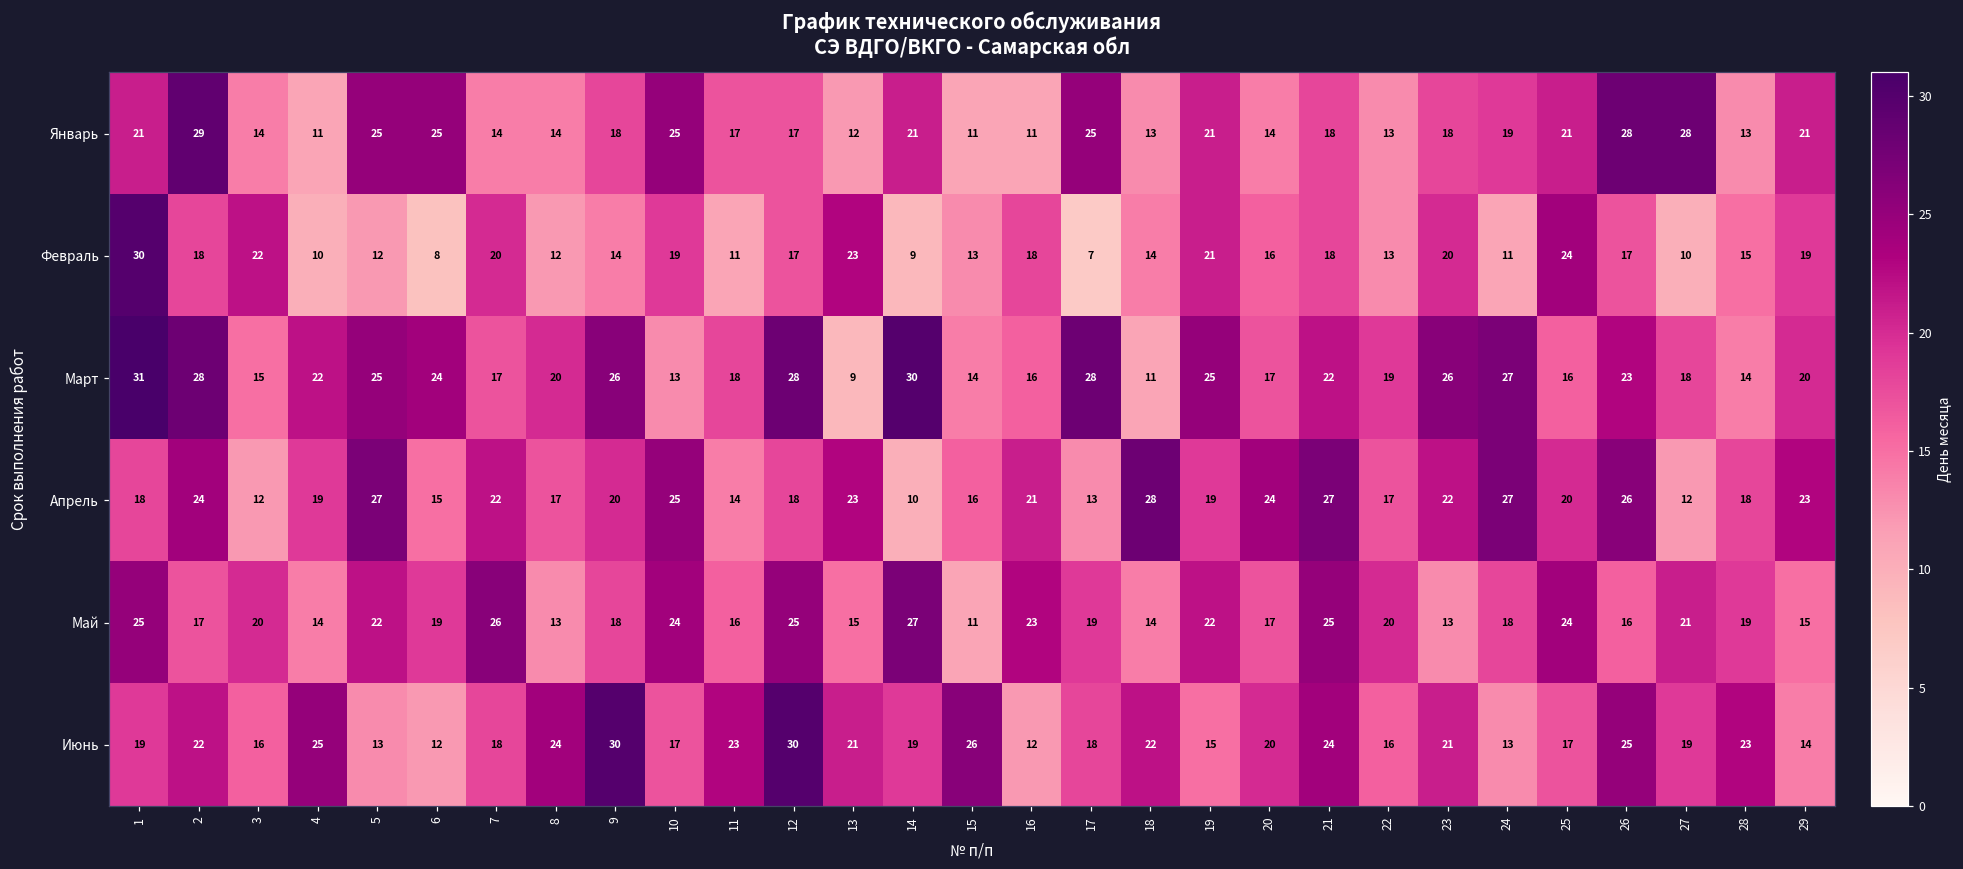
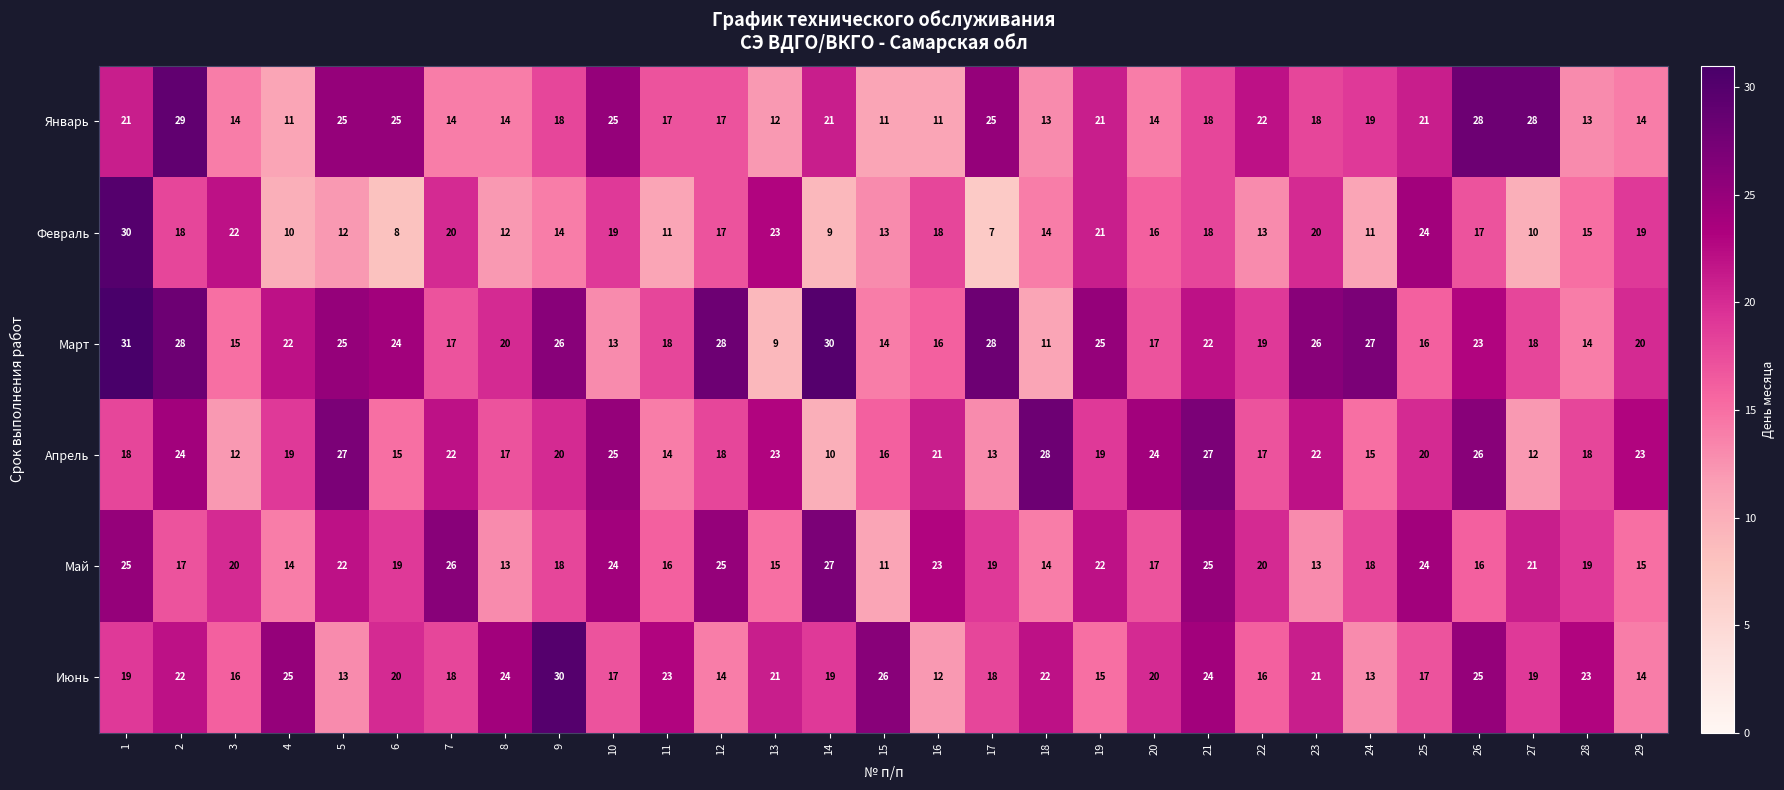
  {
    "Январь": {
      "1": 21,
      "2": 29,
      "3": 14,
      "4": 11,
      "5": 25,
      "6": 25,
      "7": 14,
      "8": 14,
      "9": 18,
      "10": 25,
      "11": 17,
      "12": 17,
      "13": 12,
      "14": 21,
      "15": 11,
      "16": 11,
      "17": 25,
      "18": 13,
      "19": 21,
      "20": 14,
      "21": 18,
-     "22": 13,
+     "22": 22,
      "23": 18,
      "24": 19,
      "25": 21,
      "26": 28,
      "27": 28,
      "28": 13,
-     "29": 21
+     "29": 14
    },
    "Февраль": {
      "1": 30,
      "2": 18,
      "3": 22,
      "4": 10,
      "5": 12,
      "6": 8,
      "7": 20,
      "8": 12,
      "9": 14,
      "10": 19,
      "11": 11,
      "12": 17,
      "13": 23,
      "14": 9,
      "15": 13,
      "16": 18,
      "17": 7,
      "18": 14,
      "19": 21,
      "20": 16,
      "21": 18,
      "22": 13,
      "23": 20,
      "24": 11,
      "25": 24,
      "26": 17,
      "27": 10,
      "28": 15,
      "29": 19
    },
    "Март": {
      "1": 31,
      "2": 28,
      "3": 15,
      "4": 22,
      "5": 25,
      "6": 24,
      "7": 17,
      "8": 20,
      "9": 26,
      "10": 13,
      "11": 18,
      "12": 28,
      "13": 9,
      "14": 30,
      "15": 14,
      "16": 16,
      "17": 28,
      "18": 11,
      "19": 25,
      "20": 17,
      "21": 22,
      "22": 19,
      "23": 26,
      "24": 27,
      "25": 16,
      "26": 23,
      "27": 18,
      "28": 14,
      "29": 20
    },
    "Апрель": {
      "1": 18,
      "2": 24,
      "3": 12,
      "4": 19,
      "5": 27,
      "6": 15,
      "7": 22,
      "8": 17,
      "9": 20,
      "10": 25,
      "11": 14,
      "12": 18,
      "13": 23,
      "14": 10,
      "15": 16,
      "16": 21,
      "17": 13,
      "18": 28,
      "19": 19,
      "20": 24,
      "21": 27,
      "22": 17,
      "23": 22,
-     "24": 27,
+     "24": 15,
      "25": 20,
      "26": 26,
      "27": 12,
      "28": 18,
      "29": 23
    },
    "Май": {
      "1": 25,
      "2": 17,
      "3": 20,
      "4": 14,
      "5": 22,
      "6": 19,
      "7": 26,
      "8": 13,
      "9": 18,
      "10": 24,
      "11": 16,
      "12": 25,
      "13": 15,
      "14": 27,
      "15": 11,
      "16": 23,
      "17": 19,
      "18": 14,
      "19": 22,
      "20": 17,
      "21": 25,
      "22": 20,
      "23": 13,
      "24": 18,
      "25": 24,
      "26": 16,
      "27": 21,
      "28": 19,
      "29": 15
    },
    "Июнь": {
      "1": 19,
      "2": 22,
      "3": 16,
      "4": 25,
      "5": 13,
-     "6": 12,
+     "6": 20,
      "7": 18,
      "8": 24,
      "9": 30,
      "10": 17,
      "11": 23,
-     "12": 30,
+     "12": 14,
      "13": 21,
      "14": 19,
      "15": 26,
      "16": 12,
      "17": 18,
      "18": 22,
      "19": 15,
      "20": 20,
      "21": 24,
      "22": 16,
      "23": 21,
      "24": 13,
      "25": 17,
      "26": 25,
      "27": 19,
      "28": 23,
      "29": 14
    }
  }
